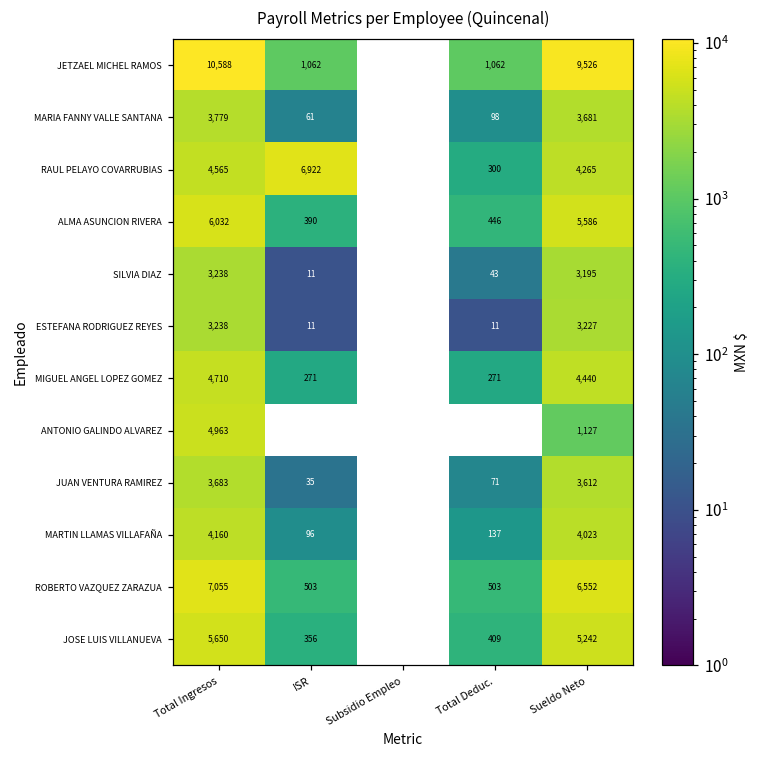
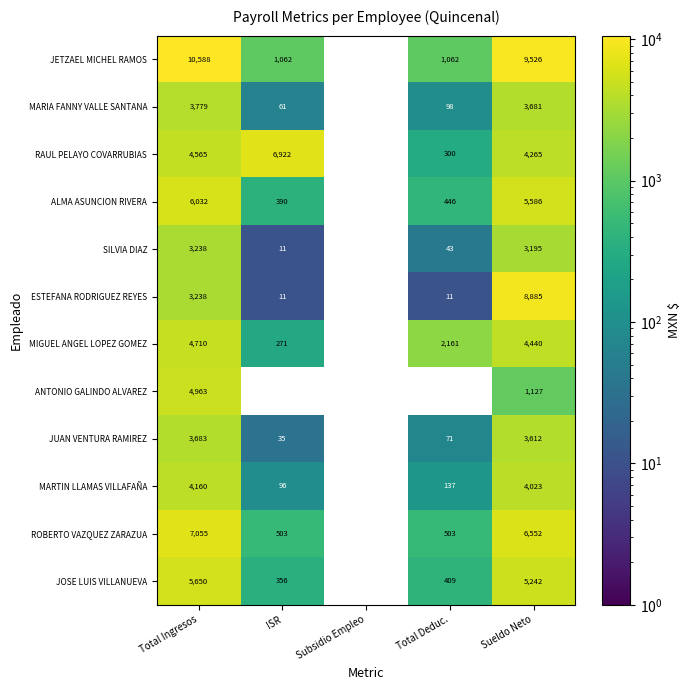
  {
    "JETZAEL MICHEL RAMOS": {
      "Total Ingresos": "10,588",
      "ISR": "1,062",
      "Total Deduc.": "1,062",
      "Sueldo Neto": "9,526"
    },
    "MARIA FANNY VALLE SANTANA": {
      "Total Ingresos": "3,779",
      "ISR": "61",
      "Total Deduc.": "98",
      "Sueldo Neto": "3,681"
    },
    "RAUL PELAYO COVARRUBIAS": {
      "Total Ingresos": "4,565",
      "ISR": "6,922",
      "Total Deduc.": "300",
      "Sueldo Neto": "4,265"
    },
    "ALMA ASUNCION RIVERA": {
      "Total Ingresos": "6,032",
      "ISR": "390",
      "Total Deduc.": "446",
      "Sueldo Neto": "5,586"
    },
    "SILVIA DIAZ": {
      "Total Ingresos": "3,238",
      "ISR": "11",
      "Total Deduc.": "43",
      "Sueldo Neto": "3,195"
    },
    "ESTEFANA RODRIGUEZ REYES": {
      "Total Ingresos": "3,238",
      "ISR": "11",
      "Total Deduc.": "11",
-     "Sueldo Neto": "3,227"
+     "Sueldo Neto": "8,885"
    },
    "MIGUEL ANGEL LOPEZ GOMEZ": {
      "Total Ingresos": "4,710",
      "ISR": "271",
-     "Total Deduc.": "271",
+     "Total Deduc.": "2,161",
      "Sueldo Neto": "4,440"
    },
    "ANTONIO GALINDO ALVAREZ": {
      "Total Ingresos": "4,963",
      "Sueldo Neto": "1,127"
    },
    "JUAN VENTURA RAMIREZ": {
      "Total Ingresos": "3,683",
      "ISR": "35",
      "Total Deduc.": "71",
      "Sueldo Neto": "3,612"
    },
    "MARTIN LLAMAS VILLAFAÑA": {
      "Total Ingresos": "4,160",
      "ISR": "96",
      "Total Deduc.": "137",
      "Sueldo Neto": "4,023"
    },
    "ROBERTO VAZQUEZ ZARAZUA": {
      "Total Ingresos": "7,055",
      "ISR": "503",
      "Total Deduc.": "503",
      "Sueldo Neto": "6,552"
    },
    "JOSE LUIS VILLANUEVA": {
      "Total Ingresos": "5,650",
      "ISR": "356",
      "Total Deduc.": "409",
      "Sueldo Neto": "5,242"
    }
  }
